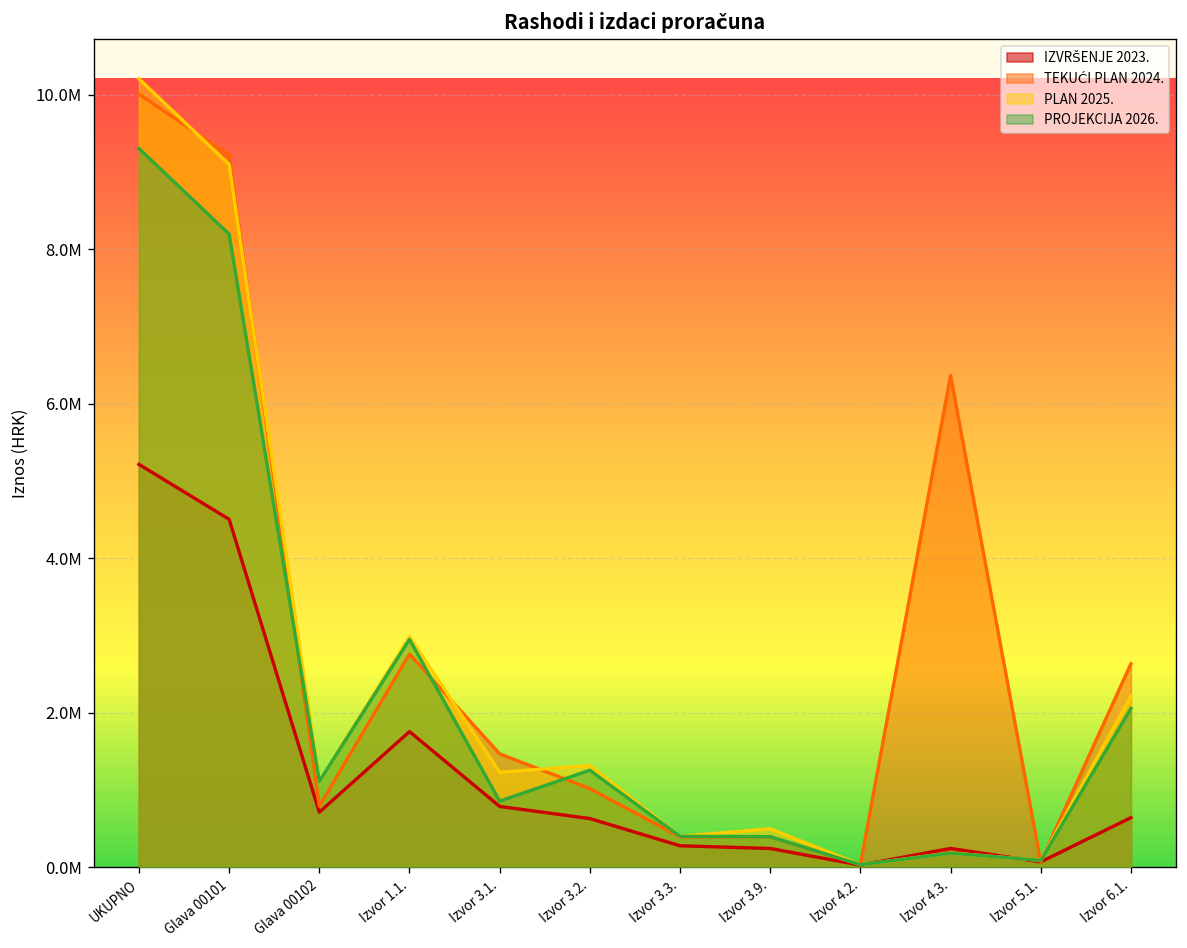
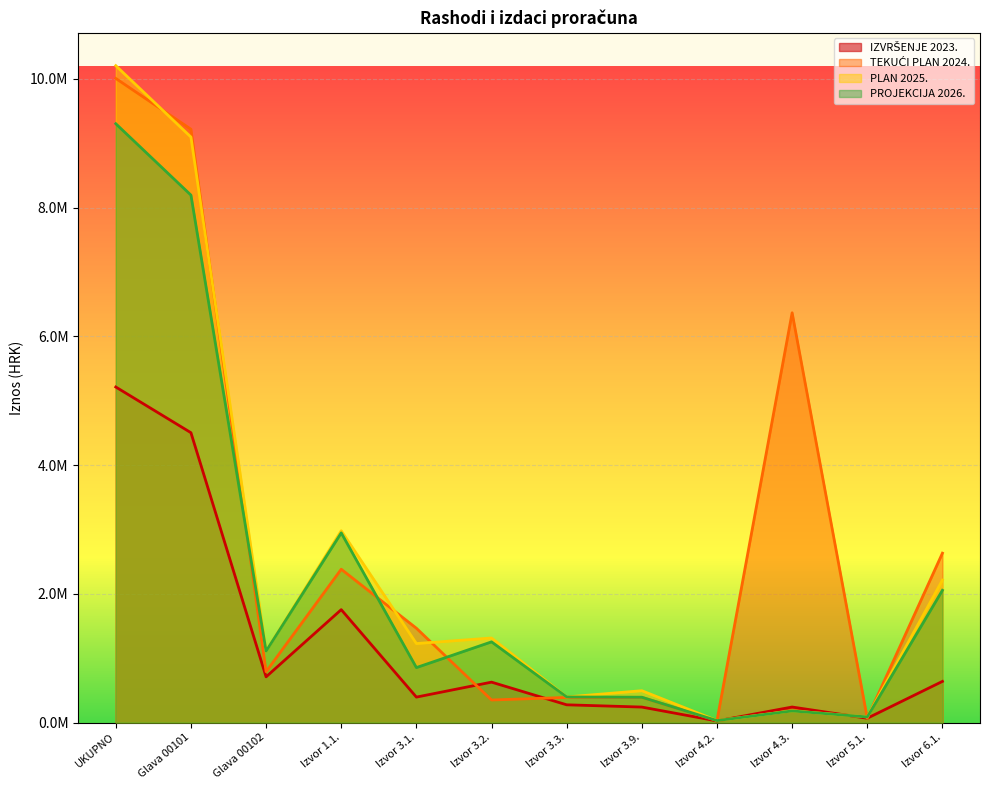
  {
    "IZVRŠENJE 2023.": {
      "UKUPNO": 5200000,
      "Glava 00101": 4500000,
      "Glava 00102": 700000,
      "Izvor 1.1.": 1800000,
-     "Izvor 3.1.": 800000,
+     "Izvor 3.1.": 400000,
      "Izvor 3.2.": 600000,
      "Izvor 3.3.": 300000,
      "Izvor 3.9.": 200000,
      "Izvor 4.3.": 200000,
      "Izvor 6.1.": 600000
    },
    "TEKUĆI PLAN 2024.": {
      "UKUPNO": 10000000,
      "Glava 00101": 9200000,
      "Glava 00102": 800000,
-     "Izvor 1.1.": 2800000,
+     "Izvor 1.1.": 2400000,
      "Izvor 3.1.": 1500000,
-     "Izvor 3.2.": 1000000,
+     "Izvor 3.2.": 400000,
      "Izvor 4.3.": 6400000,
      "Izvor 6.1.": 2600000
    },
    "PLAN 2025.": {
      "UKUPNO": 10200000,
      "Glava 00101": 9100000,
      "Izvor 3.1.": 1200000,
      "Izvor 3.2.": 1300000,
      "Izvor 3.9.": 500000,
      "Izvor 6.1.": 2200000
    },
    "PROJEKCIJA 2026.": {
      "UKUPNO": 9300000,
      "Glava 00101": 8200000,
      "Izvor 3.1.": 900000,
      "Izvor 3.2.": 1300000,
      "Izvor 6.1.": 2100000
    }
  }
